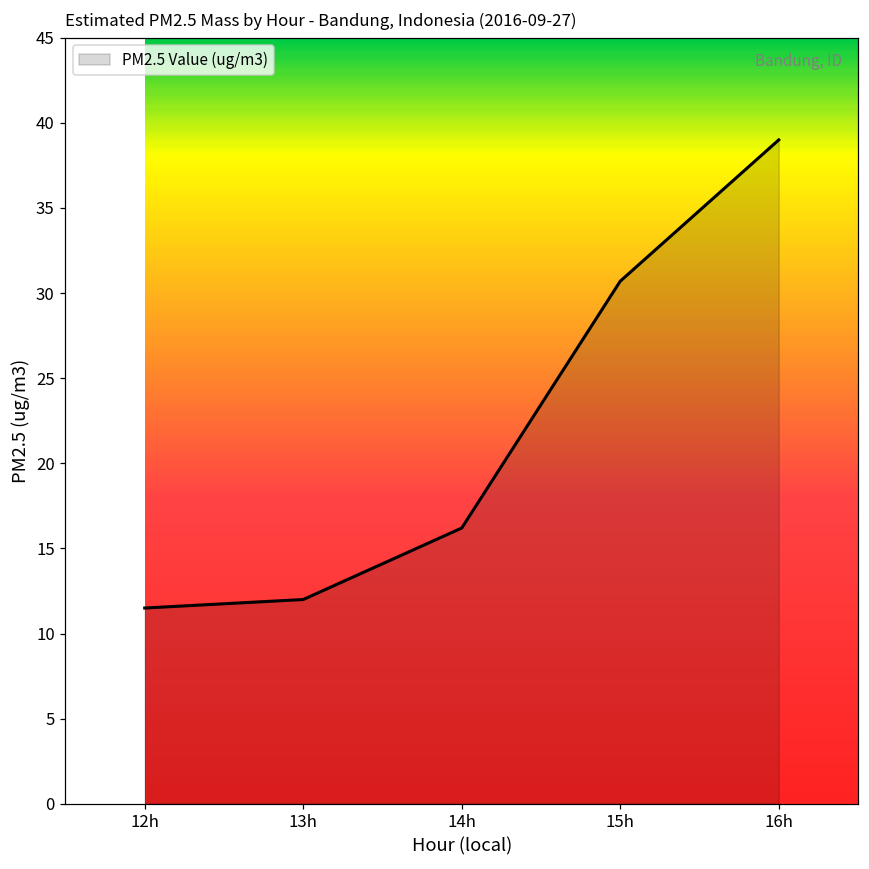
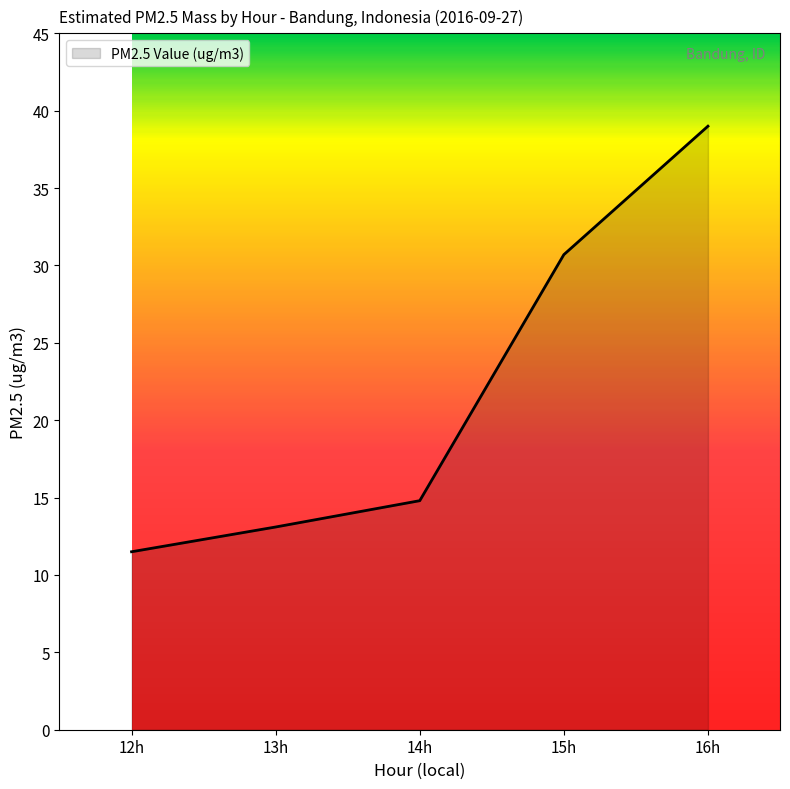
  {
    "12h": 11.5,
-   "13h": 12.0,
-   "14h": 16.2,
+   "13h": 13.1,
+   "14h": 14.8,
    "15h": 30.7,
    "16h": 39.0
  }
